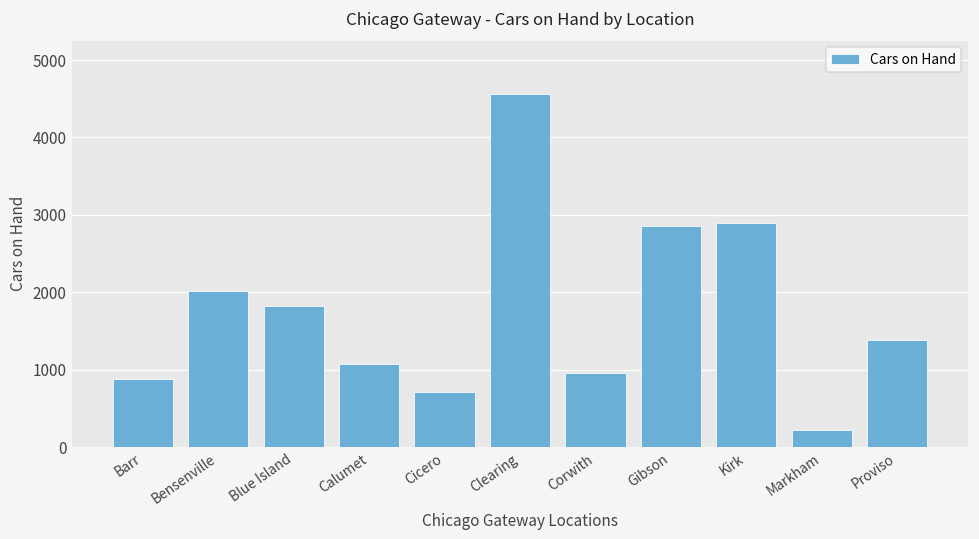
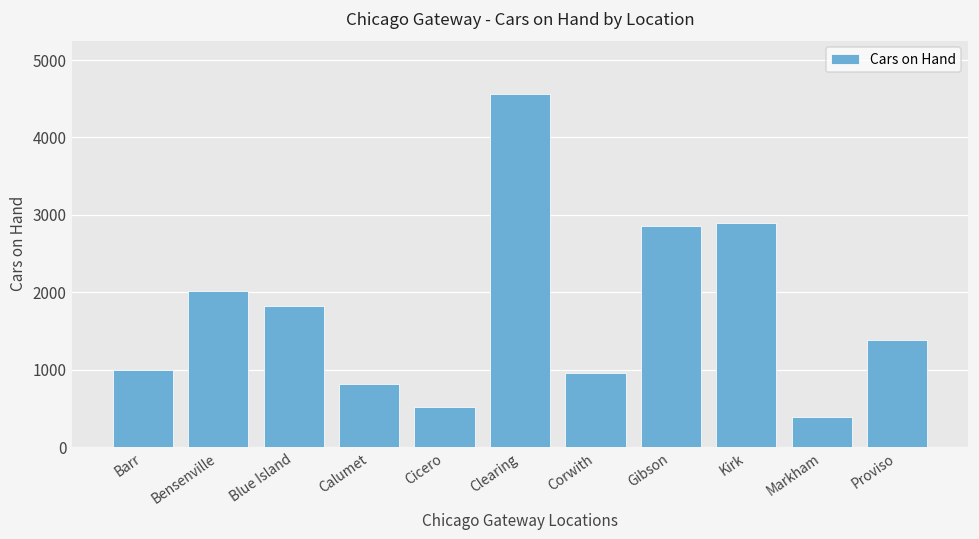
  {
-   "Barr": 900,
+   "Barr": 1000,
    "Bensenville": 2000,
    "Blue Island": 1800,
-   "Calumet": 1100,
-   "Cicero": 700,
+   "Calumet": 800,
+   "Cicero": 500,
    "Clearing": 4600,
    "Corwith": 1000,
    "Gibson": 2900,
    "Kirk": 2900,
-   "Markham": 200,
+   "Markham": 400,
    "Proviso": 1400
  }
